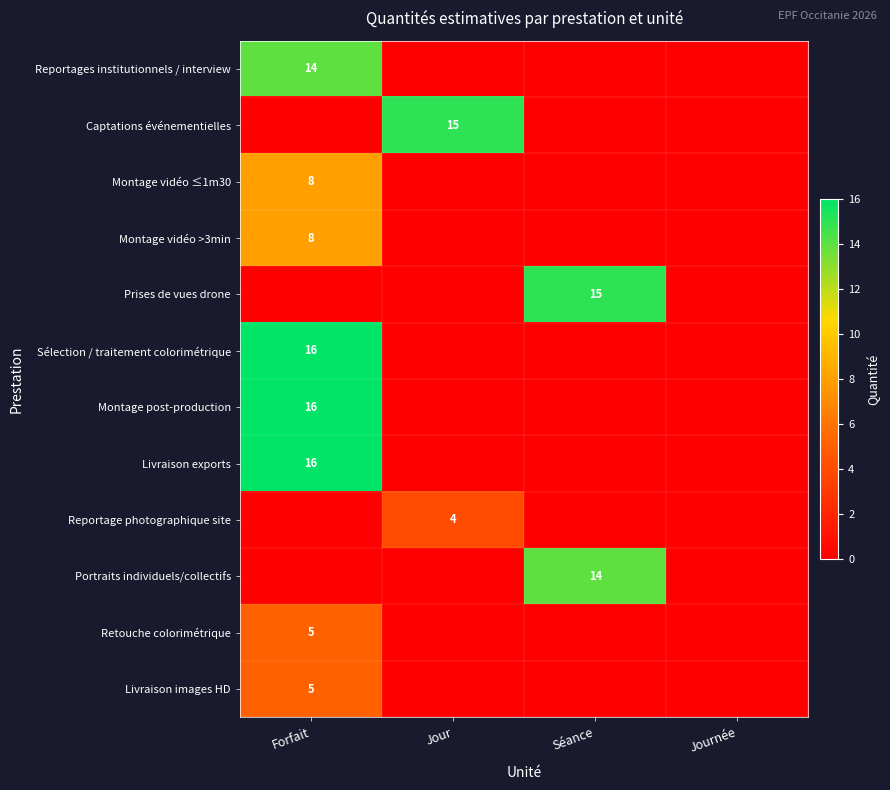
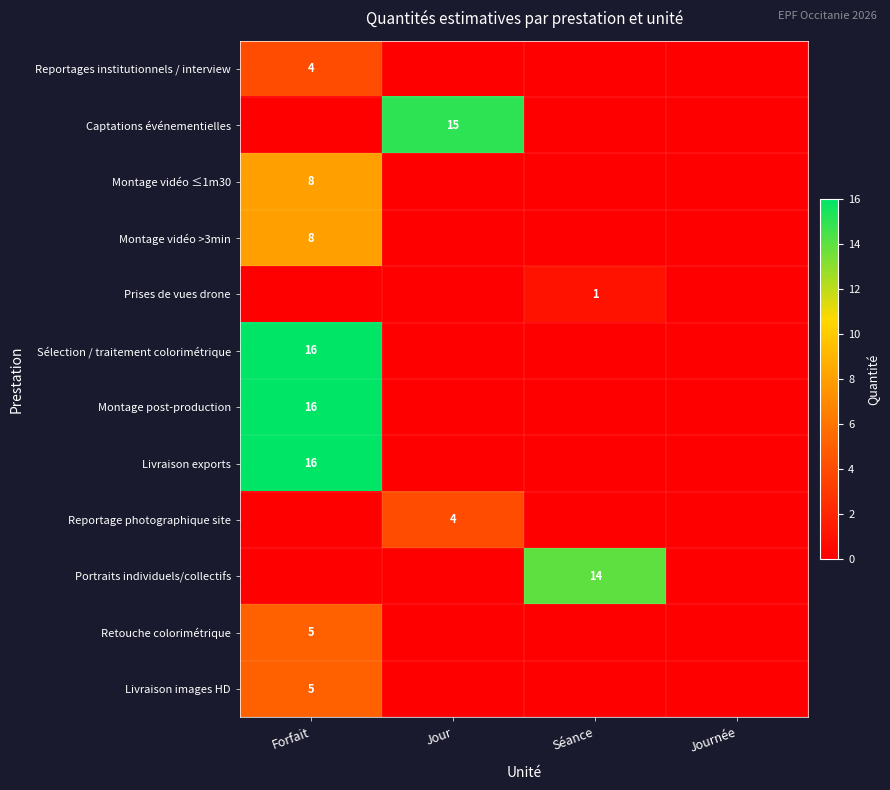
  {
    "Reportages institutionnels / interview": {
-     "Forfait": 14
+     "Forfait": 4
    },
    "Captations événementielles": {
      "Jour": 15
    },
    "Montage vidéo ≤1m30": {
      "Forfait": 8
    },
    "Montage vidéo >3min": {
      "Forfait": 8
    },
    "Prises de vues drone": {
-     "Séance": 15
+     "Séance": 1
    },
    "Sélection / traitement colorimétrique": {
      "Forfait": 16
    },
    "Montage post-production": {
      "Forfait": 16
    },
    "Livraison exports": {
      "Forfait": 16
    },
    "Reportage photographique site": {
      "Jour": 4
    },
    "Portraits individuels/collectifs": {
      "Séance": 14
    },
    "Retouche colorimétrique": {
      "Forfait": 5
    },
    "Livraison images HD": {
      "Forfait": 5
    }
  }
